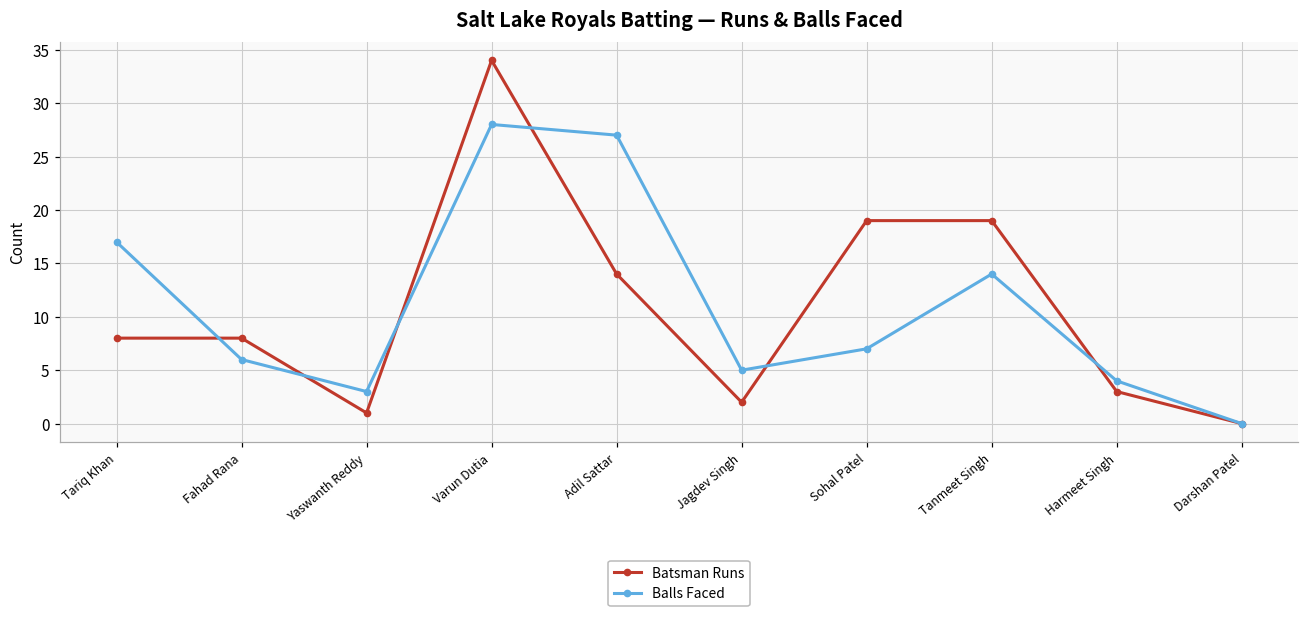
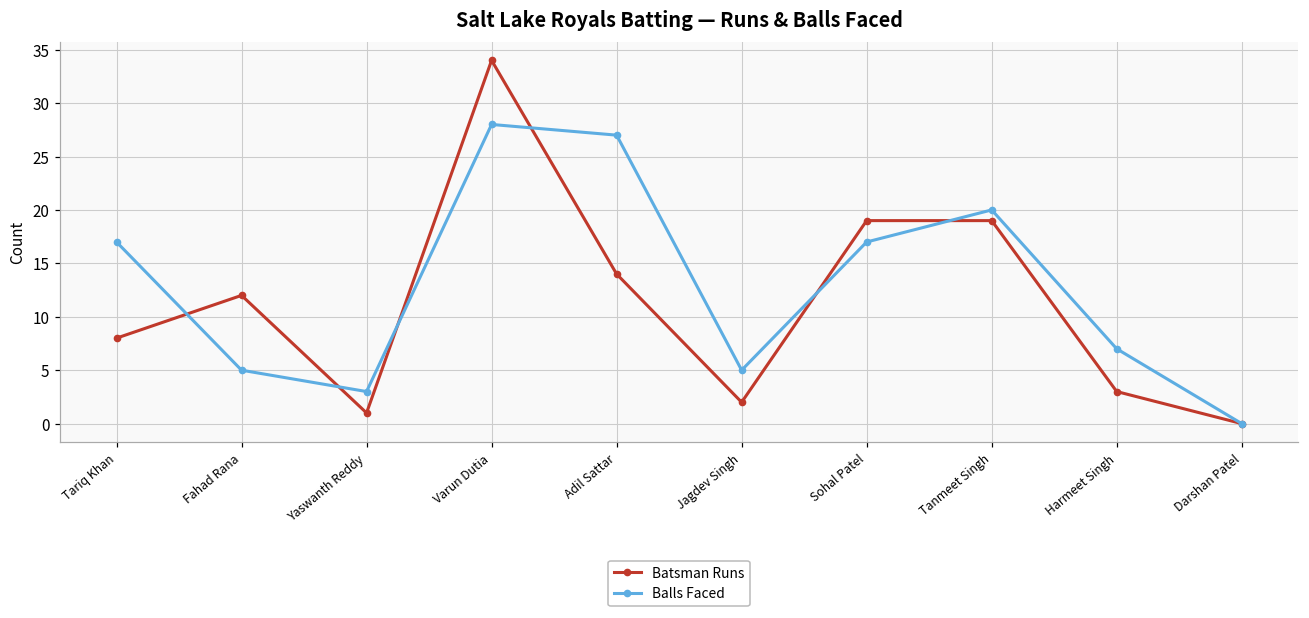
  {
    "Batsman Runs": {
      "Tariq Khan": 8,
-     "Fahad Rana": 8,
+     "Fahad Rana": 12,
      "Yaswanth Reddy": 1,
      "Varun Dutia": 34,
      "Adil Sattar": 14,
      "Jagdev Singh": 2,
      "Sohal Patel": 19,
      "Tanmeet Singh": 19,
      "Harmeet Singh": 3
    },
    "Balls Faced": {
      "Tariq Khan": 17,
-     "Fahad Rana": 6,
+     "Fahad Rana": 5,
      "Yaswanth Reddy": 3,
      "Varun Dutia": 28,
      "Adil Sattar": 27,
      "Jagdev Singh": 5,
-     "Sohal Patel": 7,
-     "Tanmeet Singh": 14,
-     "Harmeet Singh": 4
+     "Sohal Patel": 17,
+     "Tanmeet Singh": 20,
+     "Harmeet Singh": 7
    }
  }
